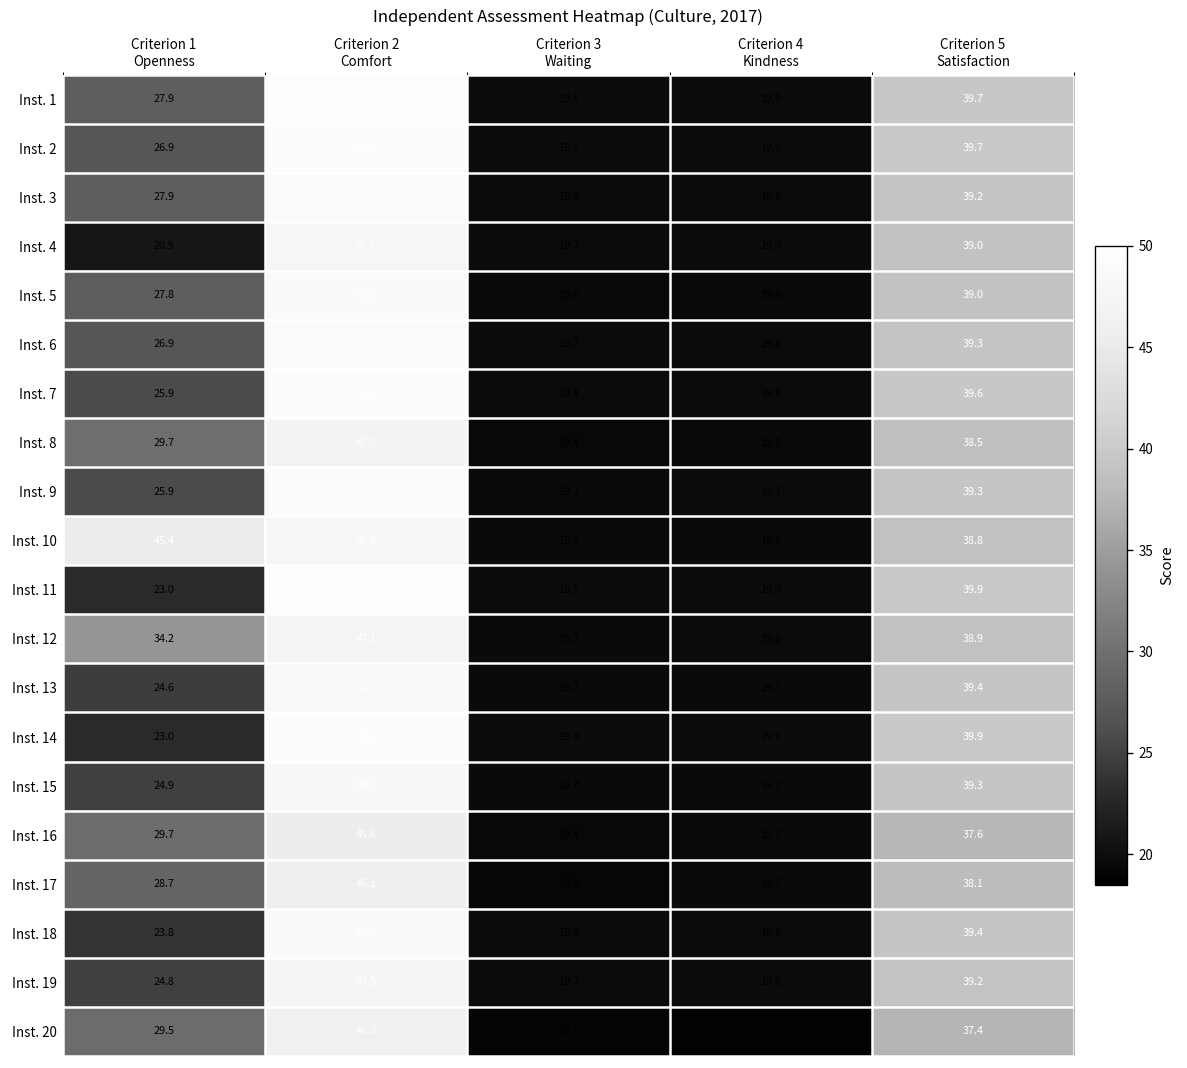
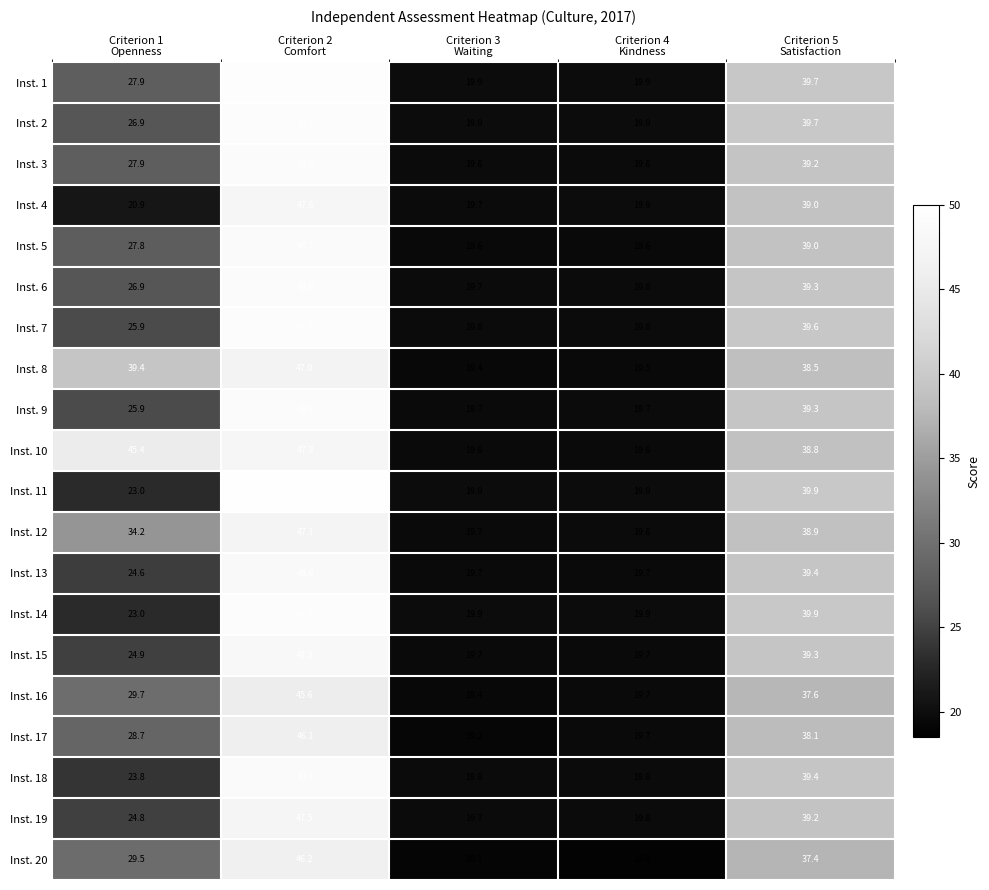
  {
    "Inst. 1": {
      "Criterion 1 Openness": 27.9,
      "Criterion 5 Satisfaction": 39.7
    },
    "Inst. 2": {
      "Criterion 1 Openness": 26.9,
      "Criterion 5 Satisfaction": 39.7
    },
    "Inst. 3": {
      "Criterion 1 Openness": 27.9,
      "Criterion 5 Satisfaction": 39.2
    },
    "Inst. 4": {
      "Criterion 5 Satisfaction": 39.0
    },
    "Inst. 5": {
      "Criterion 1 Openness": 27.8,
      "Criterion 5 Satisfaction": 39.0
    },
    "Inst. 6": {
      "Criterion 1 Openness": 26.9,
      "Criterion 5 Satisfaction": 39.3
    },
    "Inst. 7": {
      "Criterion 1 Openness": 25.9,
      "Criterion 5 Satisfaction": 39.6
    },
    "Inst. 8": {
-     "Criterion 1 Openness": 29.7,
+     "Criterion 1 Openness": 39.4,
      "Criterion 5 Satisfaction": 38.5
    },
    "Inst. 9": {
      "Criterion 1 Openness": 25.9,
      "Criterion 5 Satisfaction": 39.3
    },
    "Inst. 10": {
      "Criterion 5 Satisfaction": 38.8
    },
    "Inst. 11": {
      "Criterion 5 Satisfaction": 39.9
    },
    "Inst. 12": {
      "Criterion 1 Openness": 34.2,
      "Criterion 5 Satisfaction": 38.9
    },
    "Inst. 13": {
      "Criterion 1 Openness": 24.6,
      "Criterion 5 Satisfaction": 39.4
    },
    "Inst. 14": {
      "Criterion 5 Satisfaction": 39.9
    },
    "Inst. 15": {
      "Criterion 1 Openness": 24.9,
      "Criterion 5 Satisfaction": 39.3
    },
    "Inst. 16": {
      "Criterion 1 Openness": 29.7,
      "Criterion 5 Satisfaction": 37.6
    },
    "Inst. 17": {
      "Criterion 1 Openness": 28.7,
      "Criterion 5 Satisfaction": 38.1
    },
    "Inst. 18": {
      "Criterion 1 Openness": 23.8,
      "Criterion 5 Satisfaction": 39.4
    },
    "Inst. 19": {
      "Criterion 1 Openness": 24.8,
      "Criterion 5 Satisfaction": 39.2
    },
    "Inst. 20": {
      "Criterion 1 Openness": 29.5,
      "Criterion 5 Satisfaction": 37.4
    }
  }
